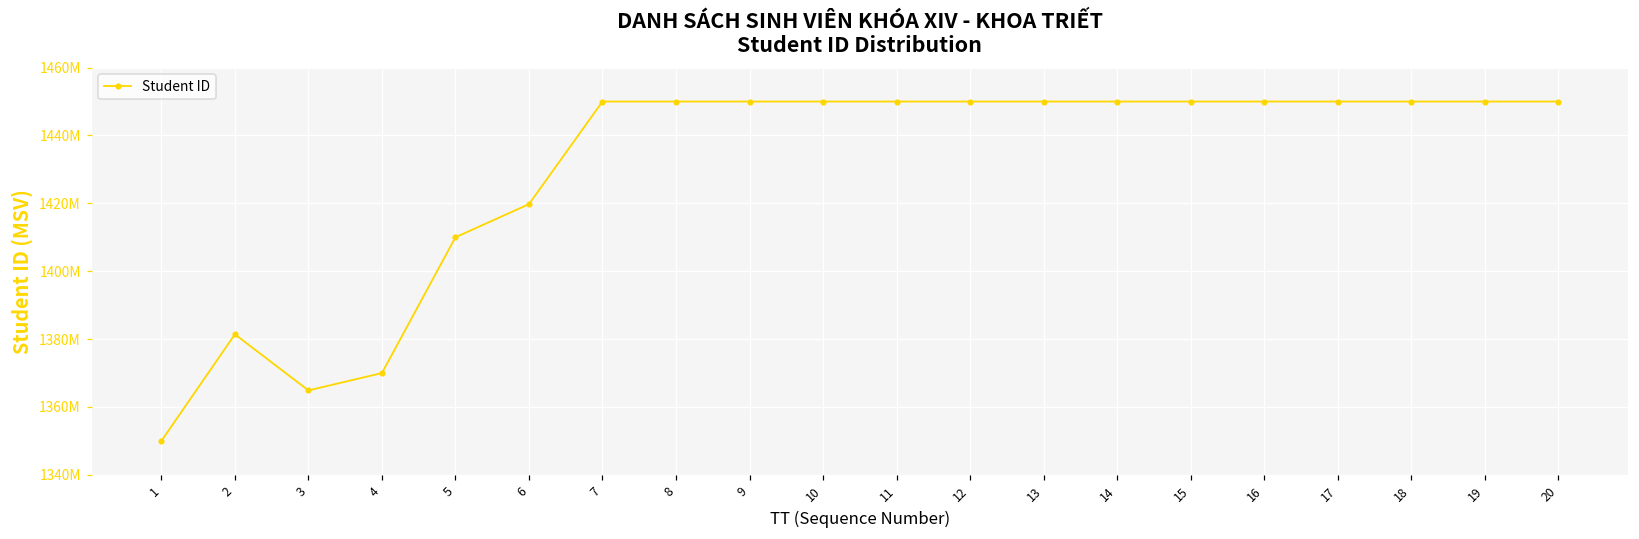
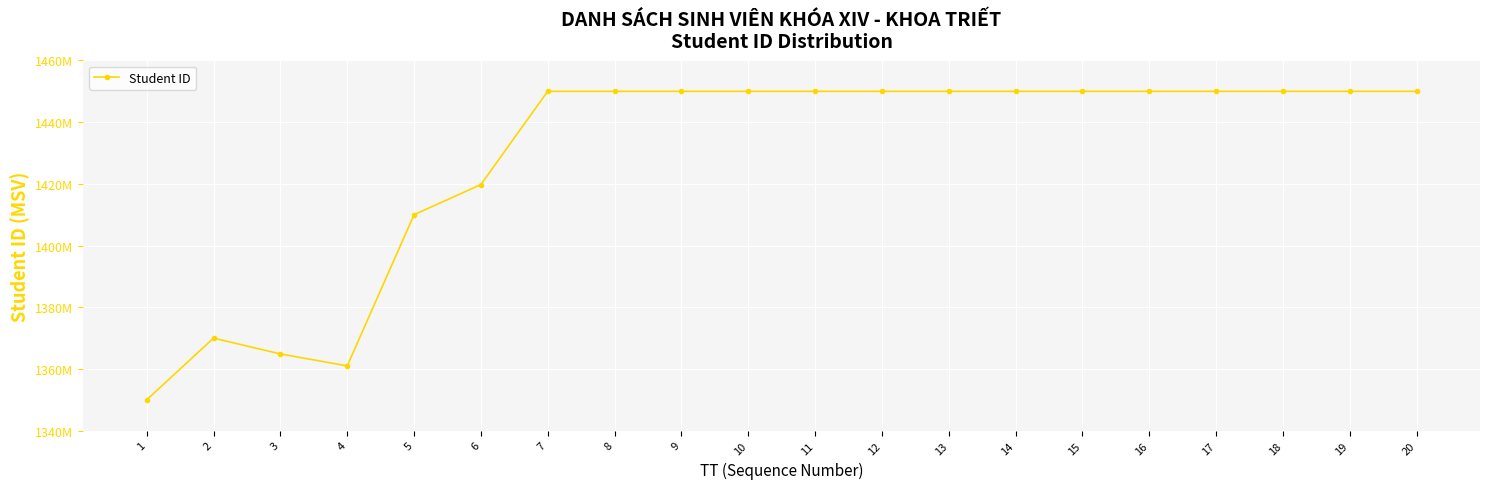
  {
    "1": 1350000000,
-   "2": 1381000000,
+   "2": 1370000000,
    "3": 1365000000,
-   "4": 1370000000,
+   "4": 1361000000,
    "5": 1410000000,
    "6": 1420000000,
    "7": 1450000000,
    "8": 1450000000,
    "9": 1450000000,
    "10": 1450000000,
    "11": 1450000000,
    "12": 1450000000,
    "13": 1450000000,
    "14": 1450000000,
    "15": 1450000000,
    "16": 1450000000,
    "17": 1450000000,
    "18": 1450000000,
    "19": 1450000000,
    "20": 1450000000
  }
